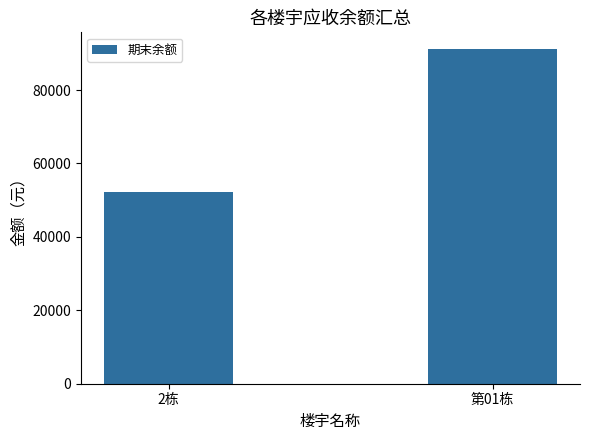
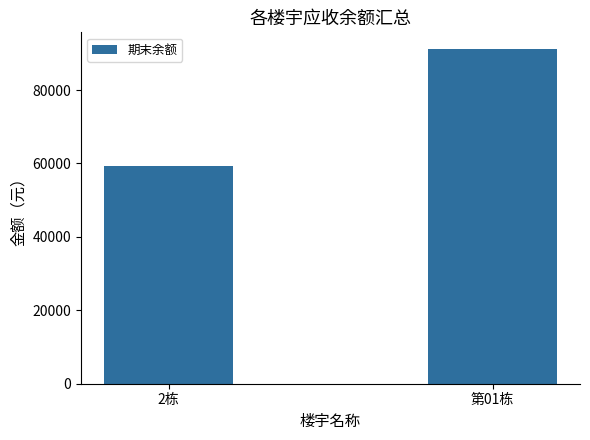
  {
-   "2栋": 52000,
+   "2栋": 59000,
    "第01栋": 91000
  }
